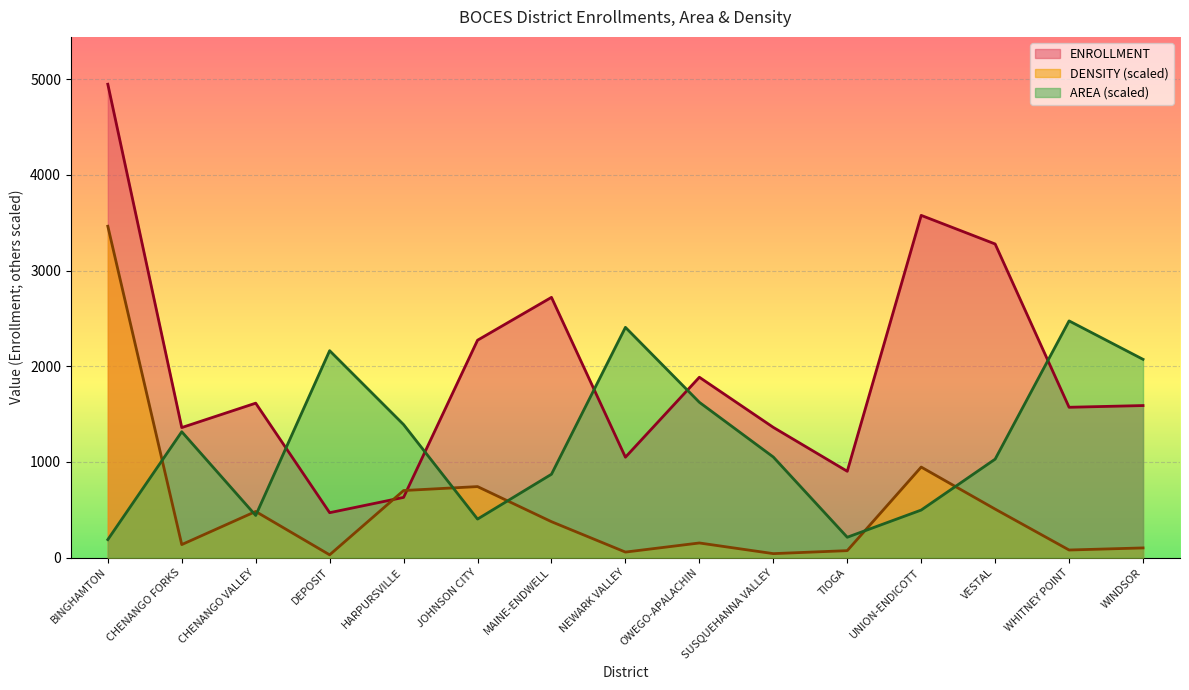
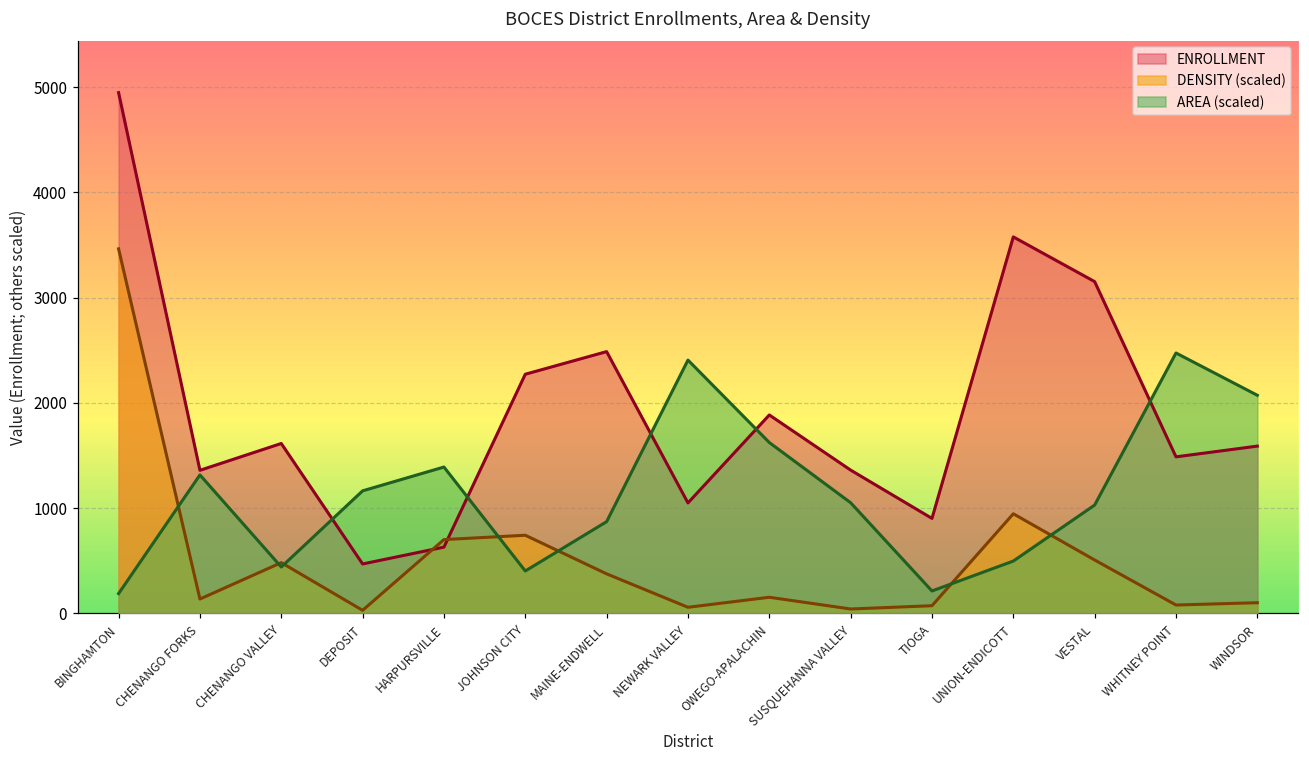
  {
    "ENROLLMENT": {
      "BINGHAMTON": 4900,
      "CHENANGO FORKS": 1400,
      "CHENANGO VALLEY": 1600,
      "DEPOSIT": 500,
      "HARPURSVILLE": 600,
      "JOHNSON CITY": 2300,
-     "MAINE-ENDWELL": 2700,
+     "MAINE-ENDWELL": 2500,
      "NEWARK VALLEY": 1000,
      "OWEGO-APALACHIN": 1900,
      "SUSQUEHANNA VALLEY": 1400,
      "TIOGA": 900,
      "UNION-ENDICOTT": 3600,
-     "VESTAL": 3300,
-     "WHITNEY POINT": 1600,
+     "VESTAL": 3200,
+     "WHITNEY POINT": 1500,
      "WINDSOR": 1600
    },
    "DENSITY (scaled)": {
      "BINGHAMTON": 3500,
      "CHENANGO FORKS": 100,
      "CHENANGO VALLEY": 500,
      "DEPOSIT": 0,
      "HARPURSVILLE": 700,
      "JOHNSON CITY": 700,
      "MAINE-ENDWELL": 400,
      "NEWARK VALLEY": 100,
      "OWEGO-APALACHIN": 200,
      "SUSQUEHANNA VALLEY": 0,
      "TIOGA": 100,
      "UNION-ENDICOTT": 900,
      "VESTAL": 500,
      "WHITNEY POINT": 100,
      "WINDSOR": 100
    },
    "AREA (scaled)": {
      "BINGHAMTON": 200,
      "CHENANGO FORKS": 1300,
      "CHENANGO VALLEY": 400,
-     "DEPOSIT": 2200,
+     "DEPOSIT": 1200,
      "HARPURSVILLE": 1400,
      "JOHNSON CITY": 400,
      "MAINE-ENDWELL": 900,
      "NEWARK VALLEY": 2400,
      "OWEGO-APALACHIN": 1600,
      "SUSQUEHANNA VALLEY": 1100,
      "TIOGA": 200,
      "UNION-ENDICOTT": 500,
      "VESTAL": 1000,
      "WHITNEY POINT": 2500,
      "WINDSOR": 2100
    }
  }
